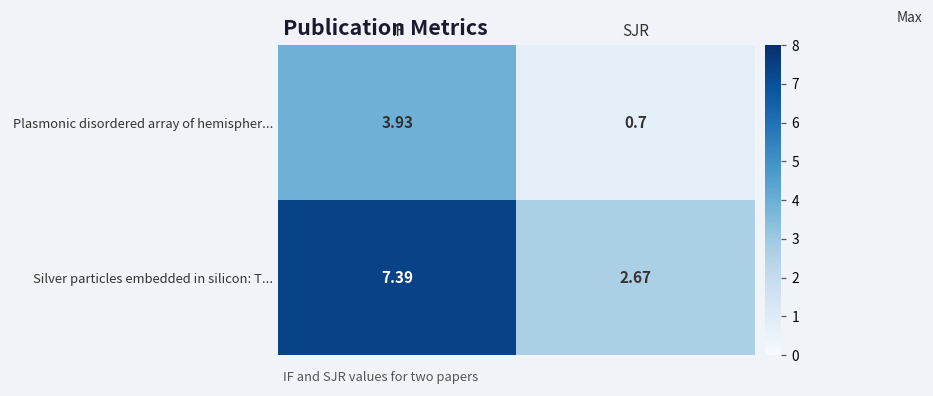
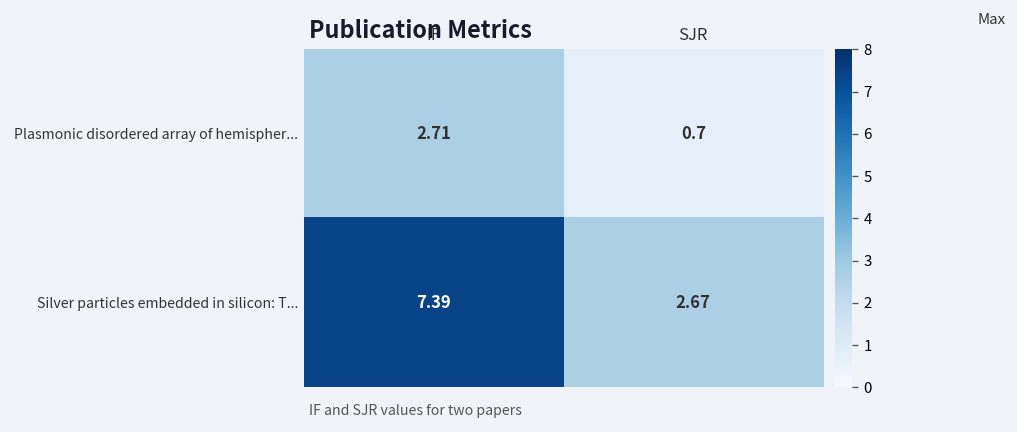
  {
    "Plasmonic disordered array of hemispher...": {
-     "IF": 3.93,
+     "IF": 2.71,
      "SJR": 0.7
    },
    "Silver particles embedded in silicon: T...": {
      "IF": 7.39,
      "SJR": 2.67
    }
  }
